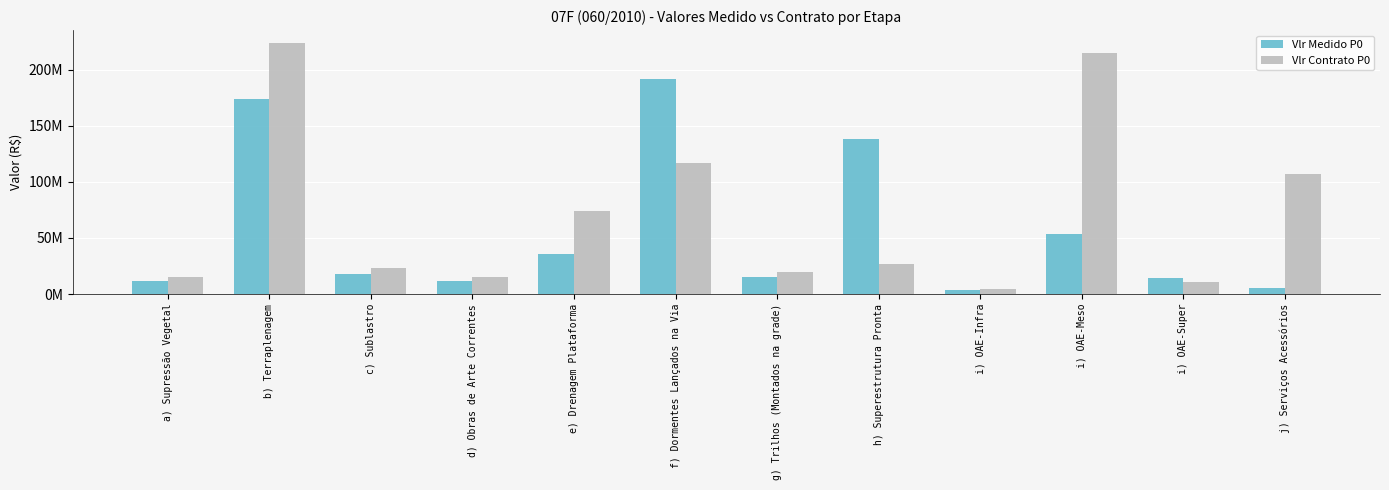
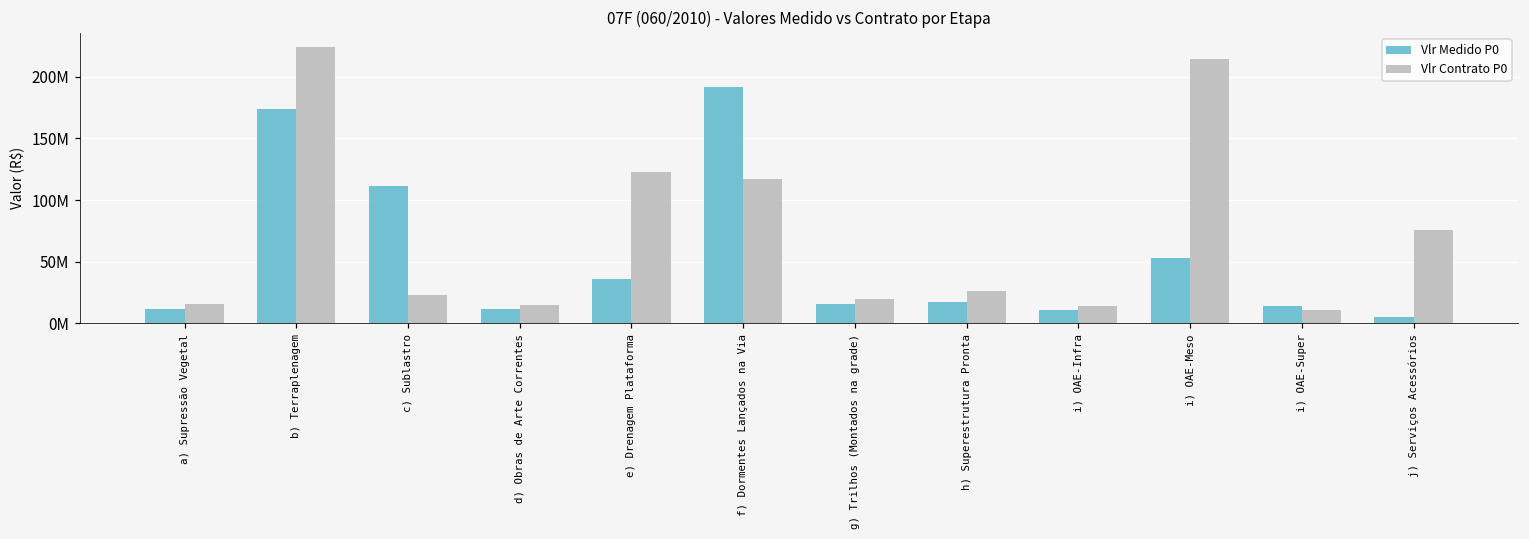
  {
    "Vlr Medido P0": {
      "a) Supressão Vegetal": 12000000,
      "b) Terraplenagem": 173000000,
-     "c) Sublastro": 18000000,
+     "c) Sublastro": 111000000,
      "d) Obras de Arte Correntes": 11000000,
      "e) Drenagem Plataforma": 36000000,
      "f) Dormentes Lançados na Via": 192000000,
      "g) Trilhos (Montados na grade)": 16000000,
-     "h) Superestrutura Pronta": 138000000,
-     "i) OAE-Infra": 4000000,
+     "h) Superestrutura Pronta": 17000000,
+     "i) OAE-Infra": 11000000,
      "i) OAE-Meso": 53000000,
      "i) OAE-Super": 14000000,
      "j) Serviços Acessórios": 5000000
    },
    "Vlr Contrato P0": {
      "a) Supressão Vegetal": 15000000,
      "b) Terraplenagem": 224000000,
      "c) Sublastro": 23000000,
      "d) Obras de Arte Correntes": 15000000,
-     "e) Drenagem Plataforma": 74000000,
+     "e) Drenagem Plataforma": 123000000,
      "f) Dormentes Lançados na Via": 117000000,
      "g) Trilhos (Montados na grade)": 20000000,
      "h) Superestrutura Pronta": 26000000,
-     "i) OAE-Infra": 5000000,
+     "i) OAE-Infra": 14000000,
      "i) OAE-Meso": 215000000,
      "i) OAE-Super": 11000000,
-     "j) Serviços Acessórios": 107000000
+     "j) Serviços Acessórios": 76000000
    }
  }
